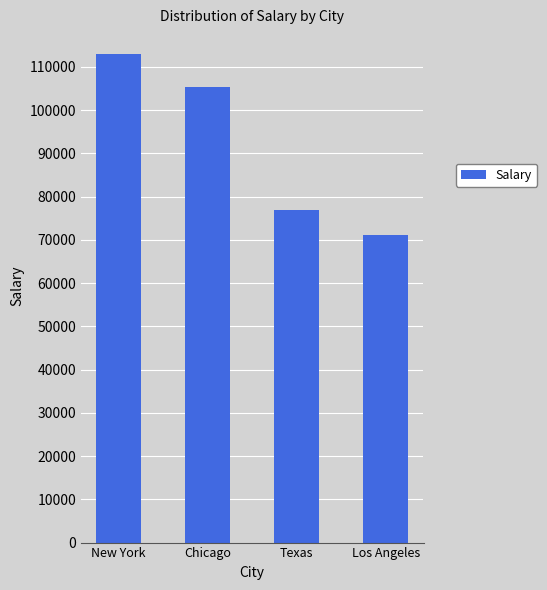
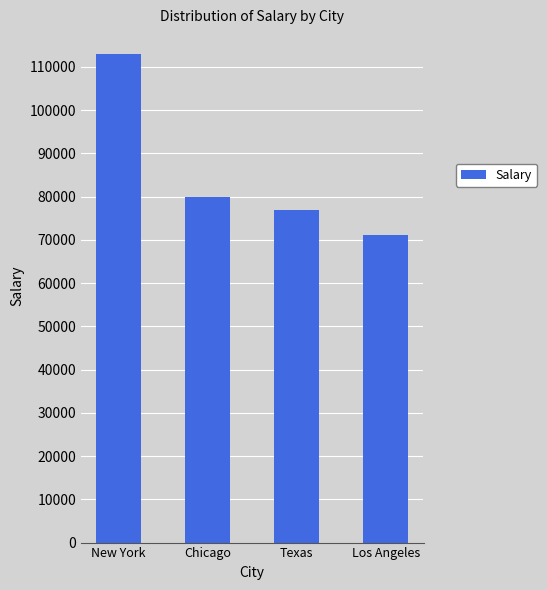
  {
    "New York": 113000,
-   "Chicago": 105000,
+   "Chicago": 80000,
    "Texas": 77000,
    "Los Angeles": 71000
  }
